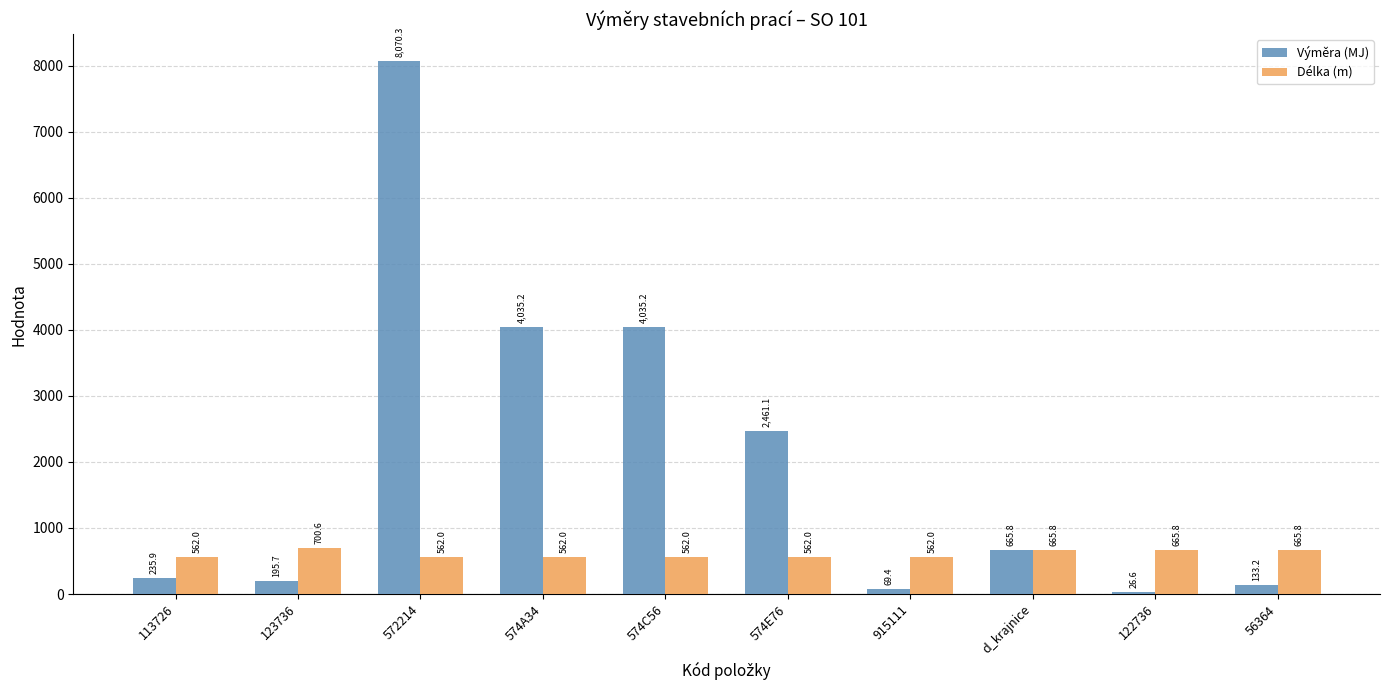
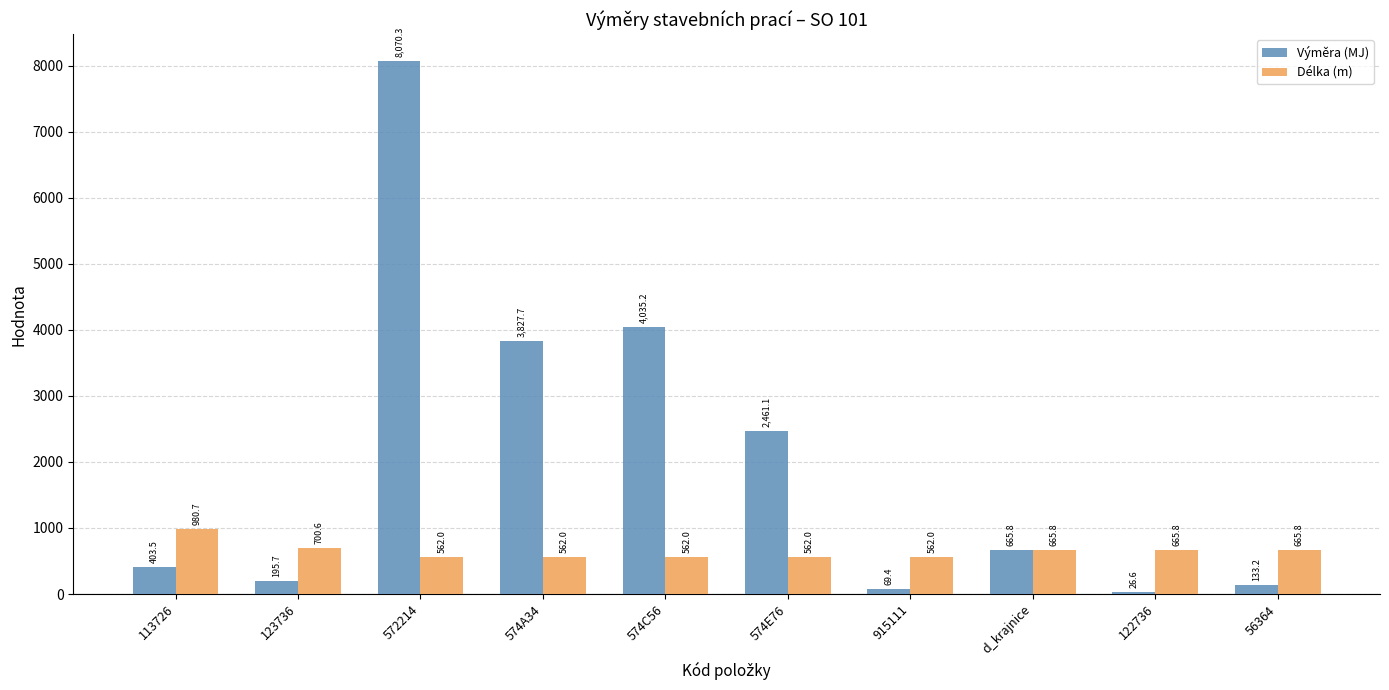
  {
    "Výměra (MJ)": {
-     "113726": "235.9",
+     "113726": "403.5",
      "123736": "195.7",
      "572214": "8,070.3",
-     "574A34": "4,035.2",
+     "574A34": "3,827.7",
      "574C56": "4,035.2",
      "574E76": "2,461.1",
      "915111": "69.4",
      "d_krajnice": "665.8",
      "122736": "26.6",
      "56364": "133.2"
    },
    "Délka (m)": {
-     "113726": "562.0",
+     "113726": "980.7",
      "123736": "700.6",
      "572214": "562.0",
      "574A34": "562.0",
      "574C56": "562.0",
      "574E76": "562.0",
      "915111": "562.0",
      "d_krajnice": "665.8",
      "122736": "665.8",
      "56364": "665.8"
    }
  }
